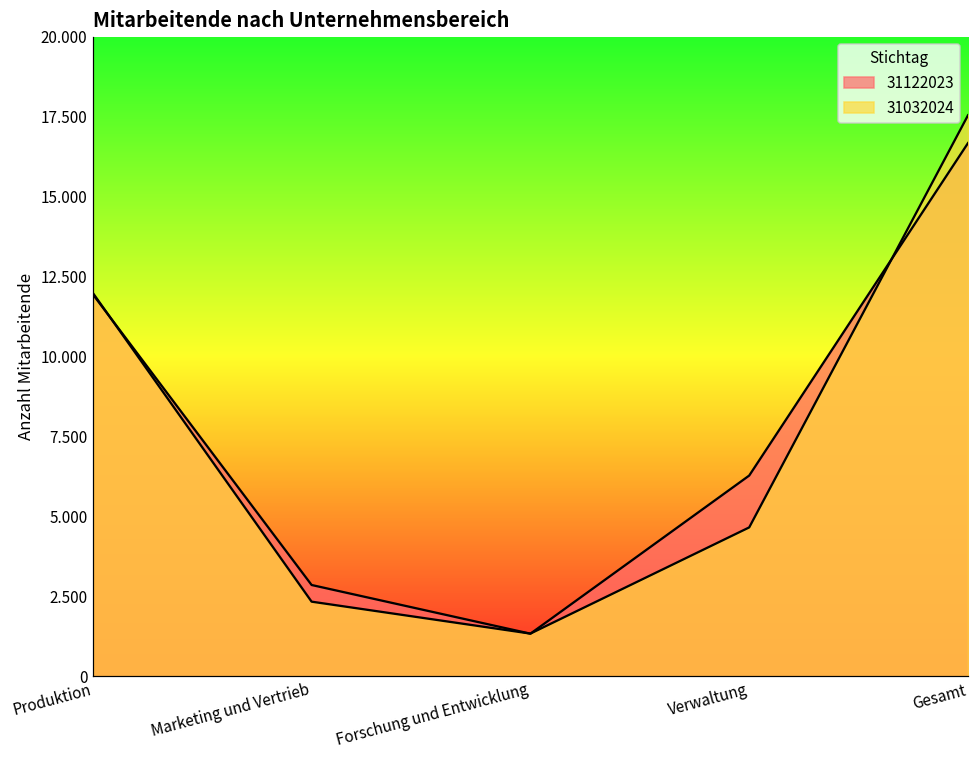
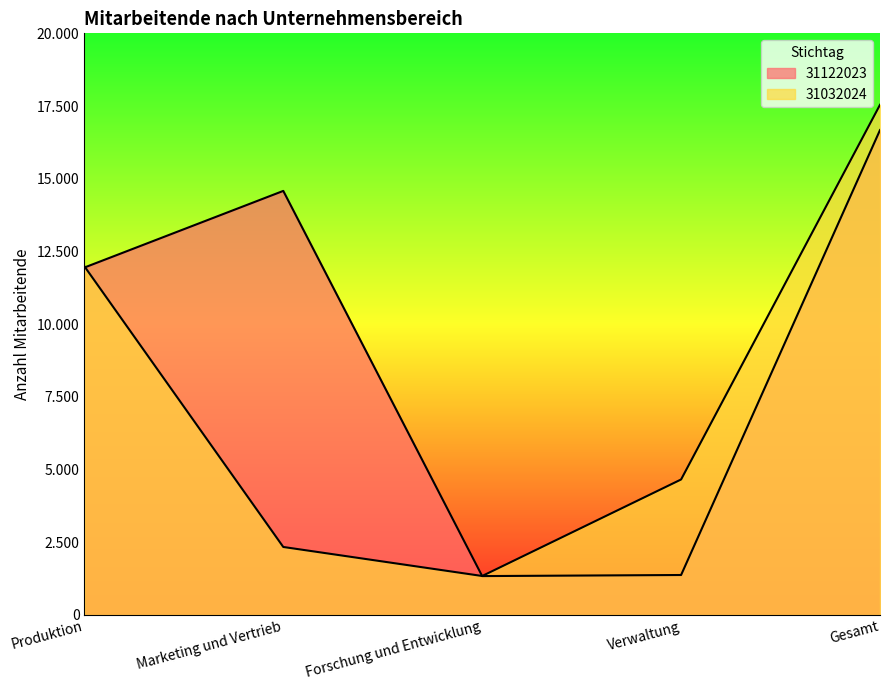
  {
    "31122023": {
-     "Marketing und Vertrieb": 2.9,
-     "Verwaltung": 6.3,
+     "Marketing und Vertrieb": 14.6,
+     "Verwaltung": 1.4,
      "Gesamt": 16.7
    },
    "31032024": {
      "Marketing und Vertrieb": 2.3,
      "Verwaltung": 4.7,
      "Gesamt": 17.5
    }
  }
